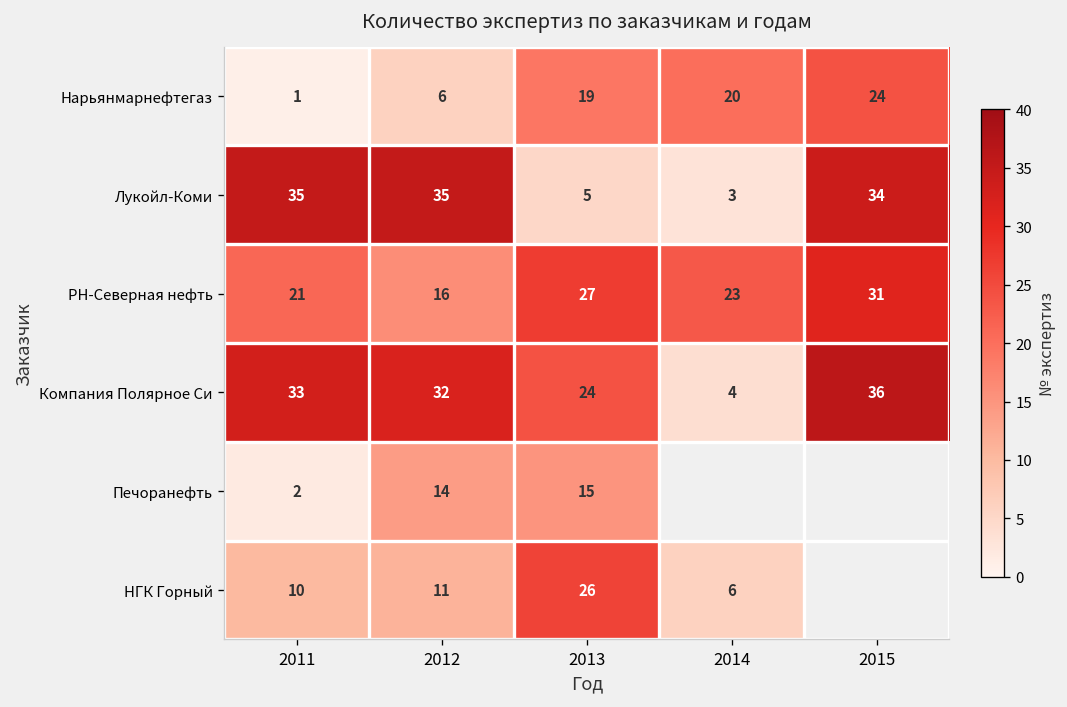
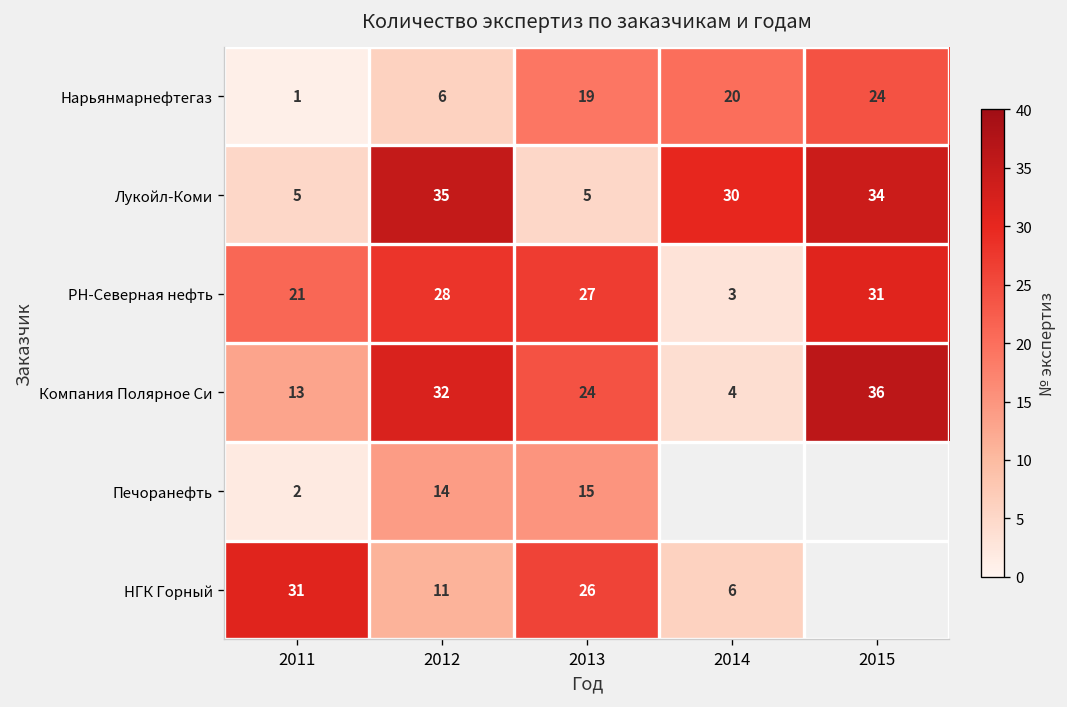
  {
    "Нарьянмарнефтегаз": {
      "2011": 1,
      "2012": 6,
      "2013": 19,
      "2014": 20,
      "2015": 24
    },
    "Лукойл-Коми": {
-     "2011": 35,
+     "2011": 5,
      "2012": 35,
      "2013": 5,
-     "2014": 3,
+     "2014": 30,
      "2015": 34
    },
    "РН-Северная нефть": {
      "2011": 21,
-     "2012": 16,
+     "2012": 28,
      "2013": 27,
-     "2014": 23,
+     "2014": 3,
      "2015": 31
    },
    "Компания Полярное Си": {
-     "2011": 33,
+     "2011": 13,
      "2012": 32,
      "2013": 24,
      "2014": 4,
      "2015": 36
    },
    "Печоранефть": {
      "2011": 2,
      "2012": 14,
      "2013": 15
    },
    "НГК Горный": {
-     "2011": 10,
+     "2011": 31,
      "2012": 11,
      "2013": 26,
      "2014": 6
    }
  }
